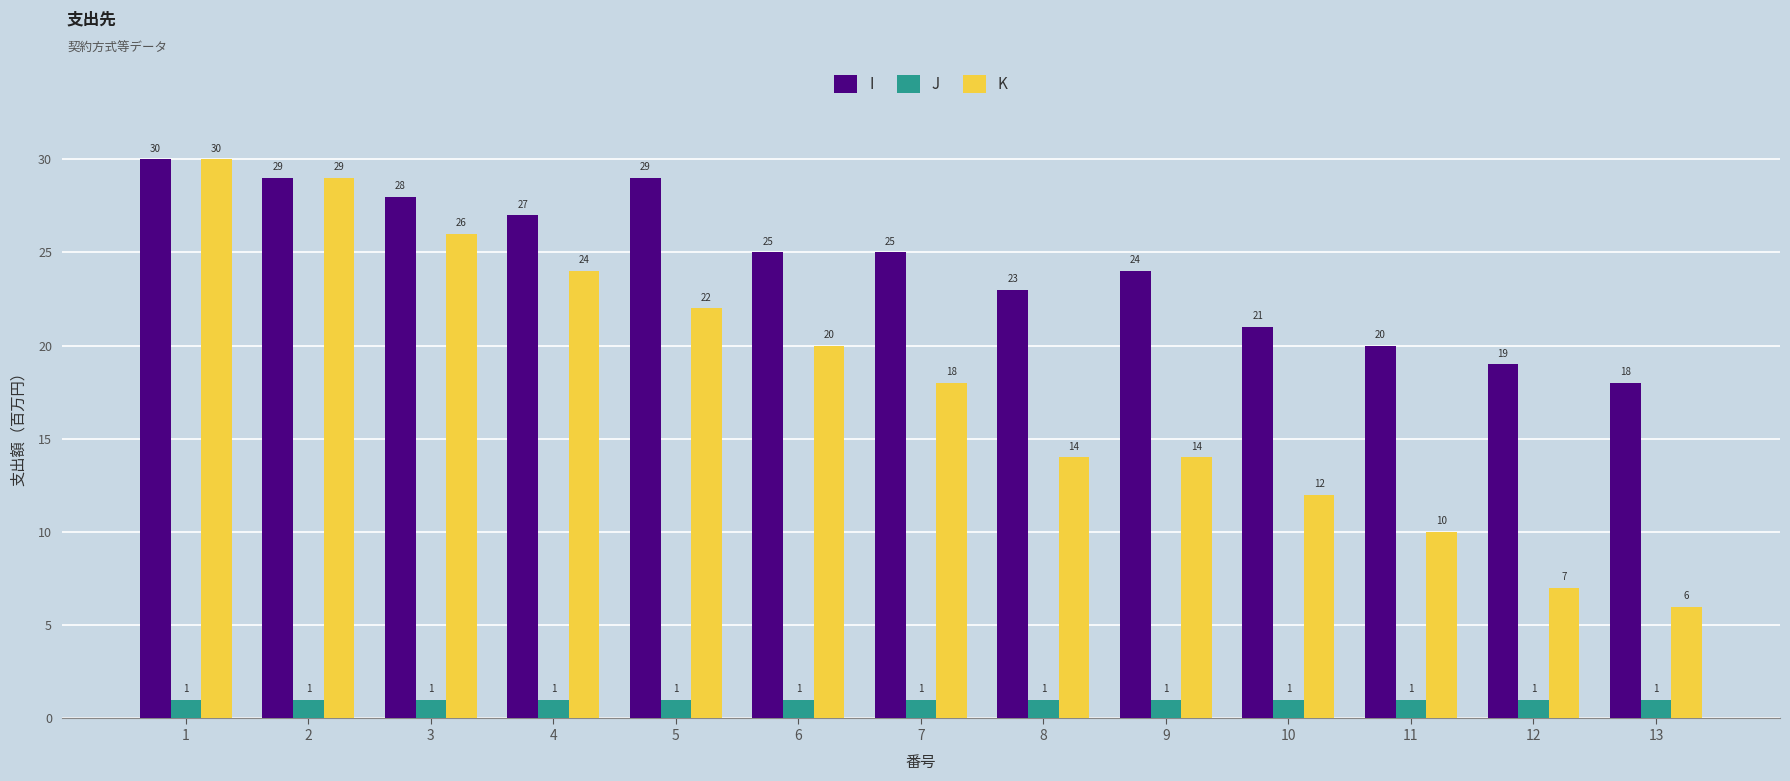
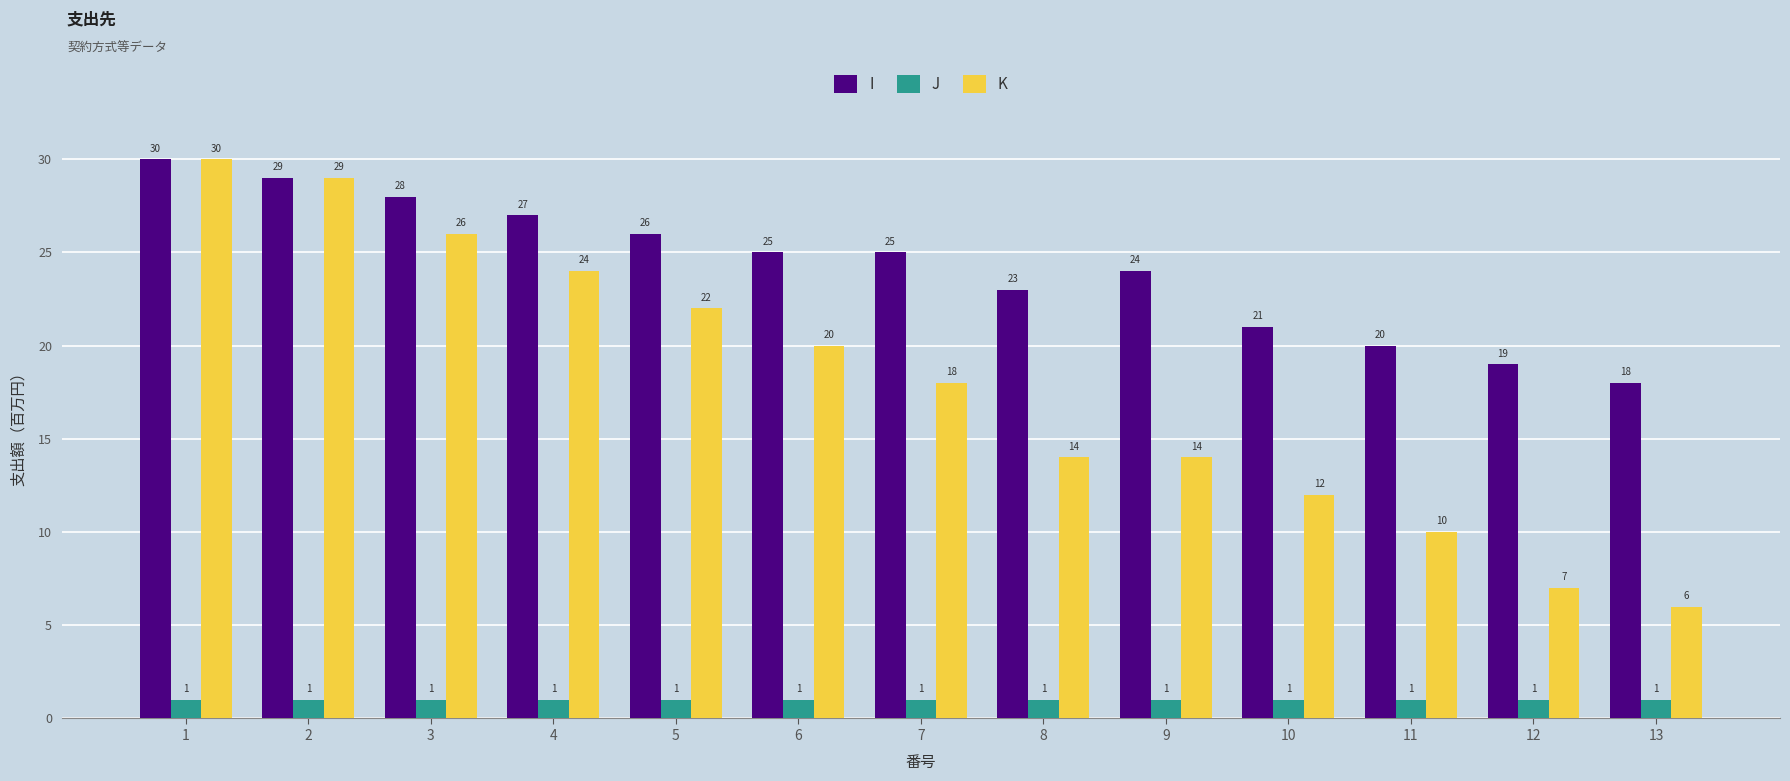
  {
    "I": {
      "1": 30,
      "2": 29,
      "3": 28,
      "4": 27,
-     "5": 29,
+     "5": 26,
      "6": 25,
      "7": 25,
      "8": 23,
      "9": 24,
      "10": 21,
      "11": 20,
      "12": 19,
      "13": 18
    },
    "J": {
      "1": 1,
      "2": 1,
      "3": 1,
      "4": 1,
      "5": 1,
      "6": 1,
      "7": 1,
      "8": 1,
      "9": 1,
      "10": 1,
      "11": 1,
      "12": 1,
      "13": 1
    },
    "K": {
      "1": 30,
      "2": 29,
      "3": 26,
      "4": 24,
      "5": 22,
      "6": 20,
      "7": 18,
      "8": 14,
      "9": 14,
      "10": 12,
      "11": 10,
      "12": 7,
      "13": 6
    }
  }
